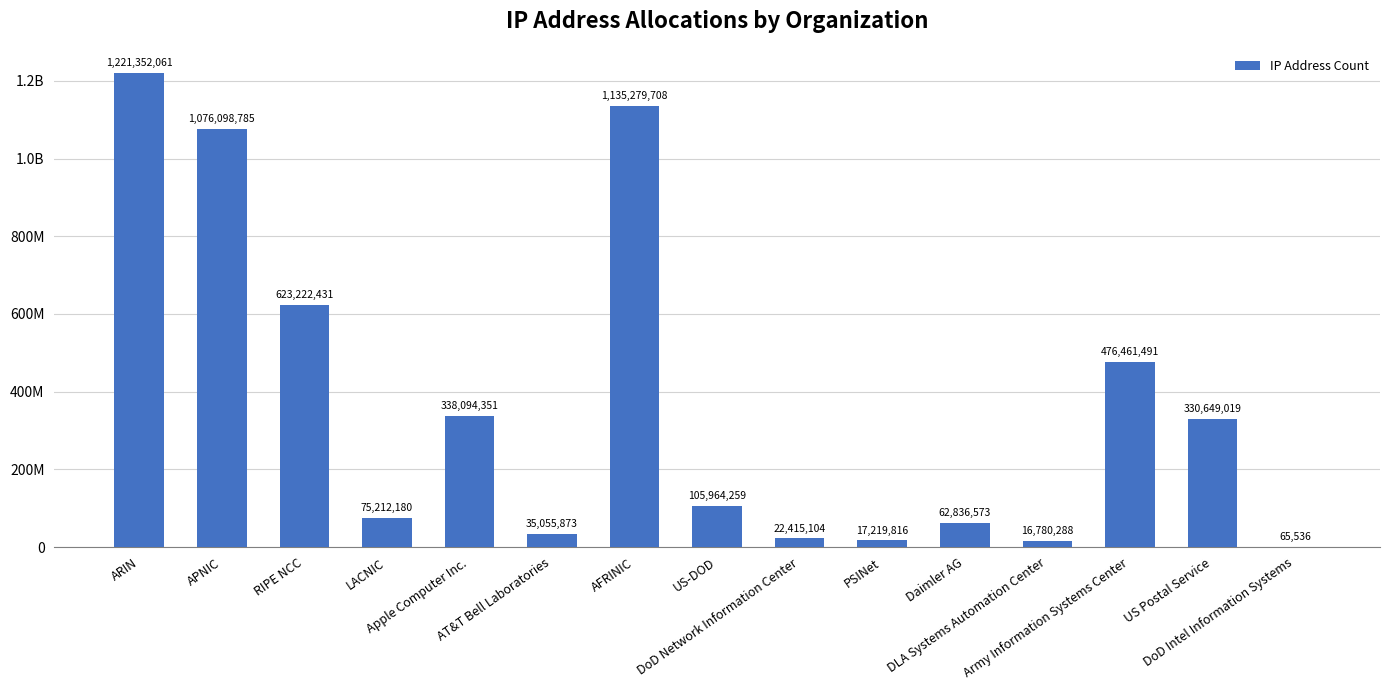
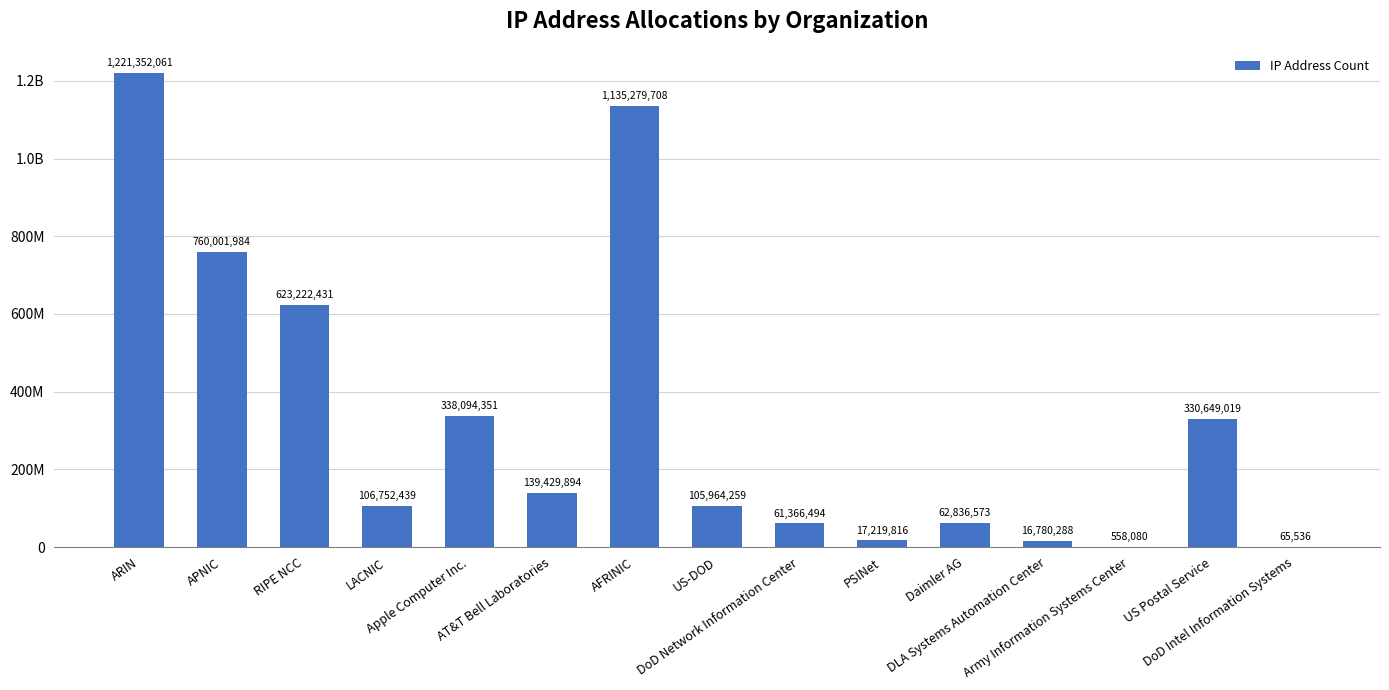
  {
    "ARIN": "1,221,352,061",
-   "APNIC": "1,076,098,785",
+   "APNIC": "760,001,984",
    "RIPE NCC": "623,222,431",
-   "LACNIC": "75,212,180",
+   "LACNIC": "106,752,439",
    "Apple Computer Inc.": "338,094,351",
-   "AT&T Bell Laboratories": "35,055,873",
+   "AT&T Bell Laboratories": "139,429,894",
    "AFRINIC": "1,135,279,708",
    "US-DOD": "105,964,259",
-   "DoD Network Information Center": "22,415,104",
+   "DoD Network Information Center": "61,366,494",
    "PSINet": "17,219,816",
    "Daimler AG": "62,836,573",
    "DLA Systems Automation Center": "16,780,288",
-   "Army Information Systems Center": "476,461,491",
+   "Army Information Systems Center": "558,080",
    "US Postal Service": "330,649,019",
    "DoD Intel Information Systems": "65,536"
  }
